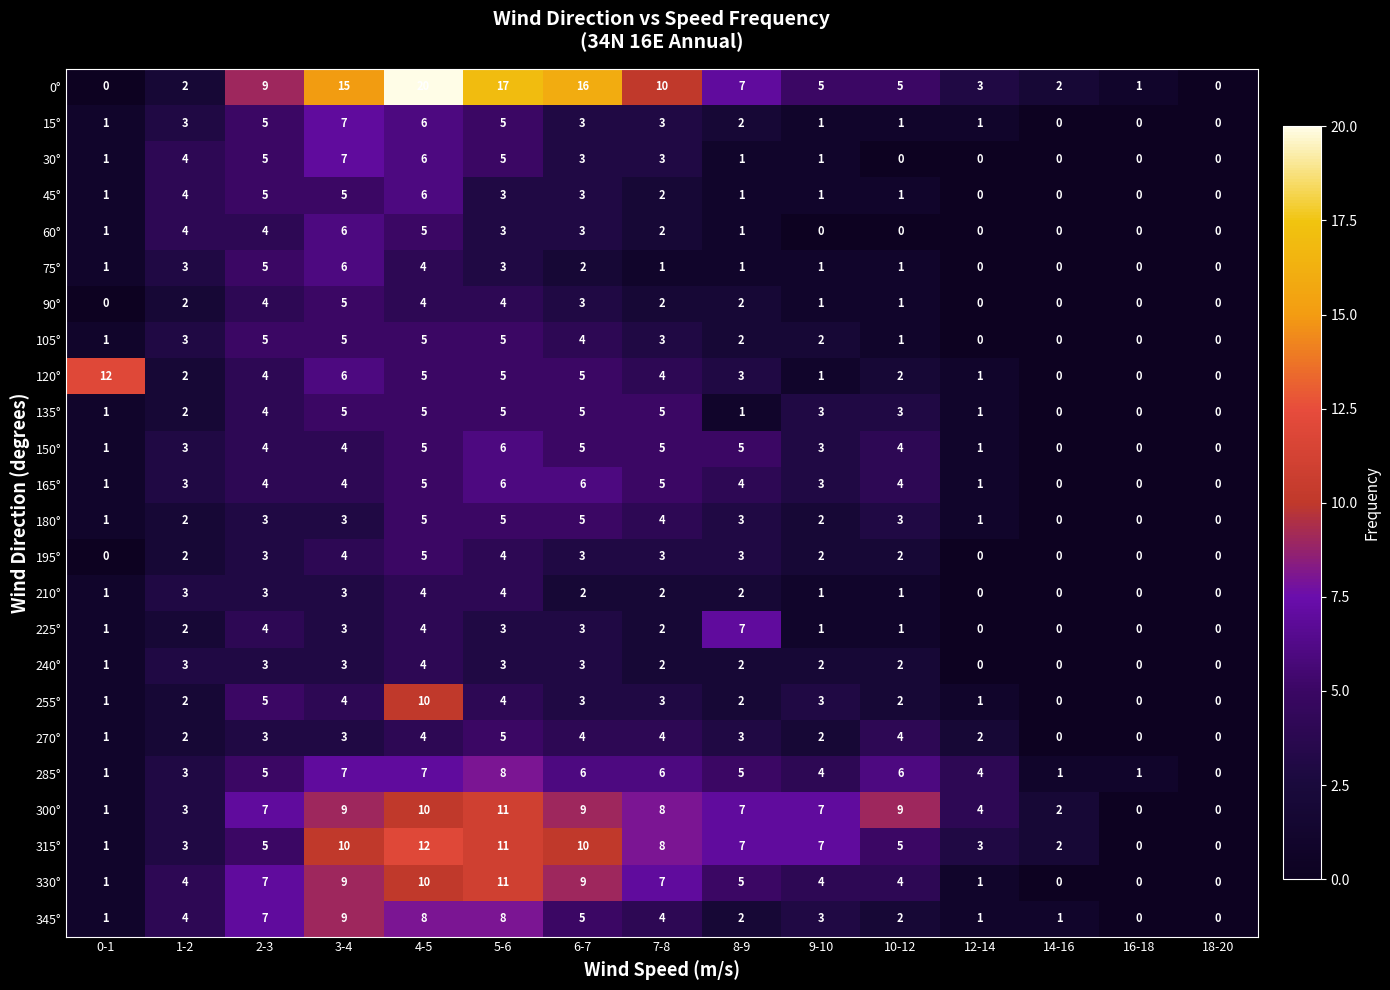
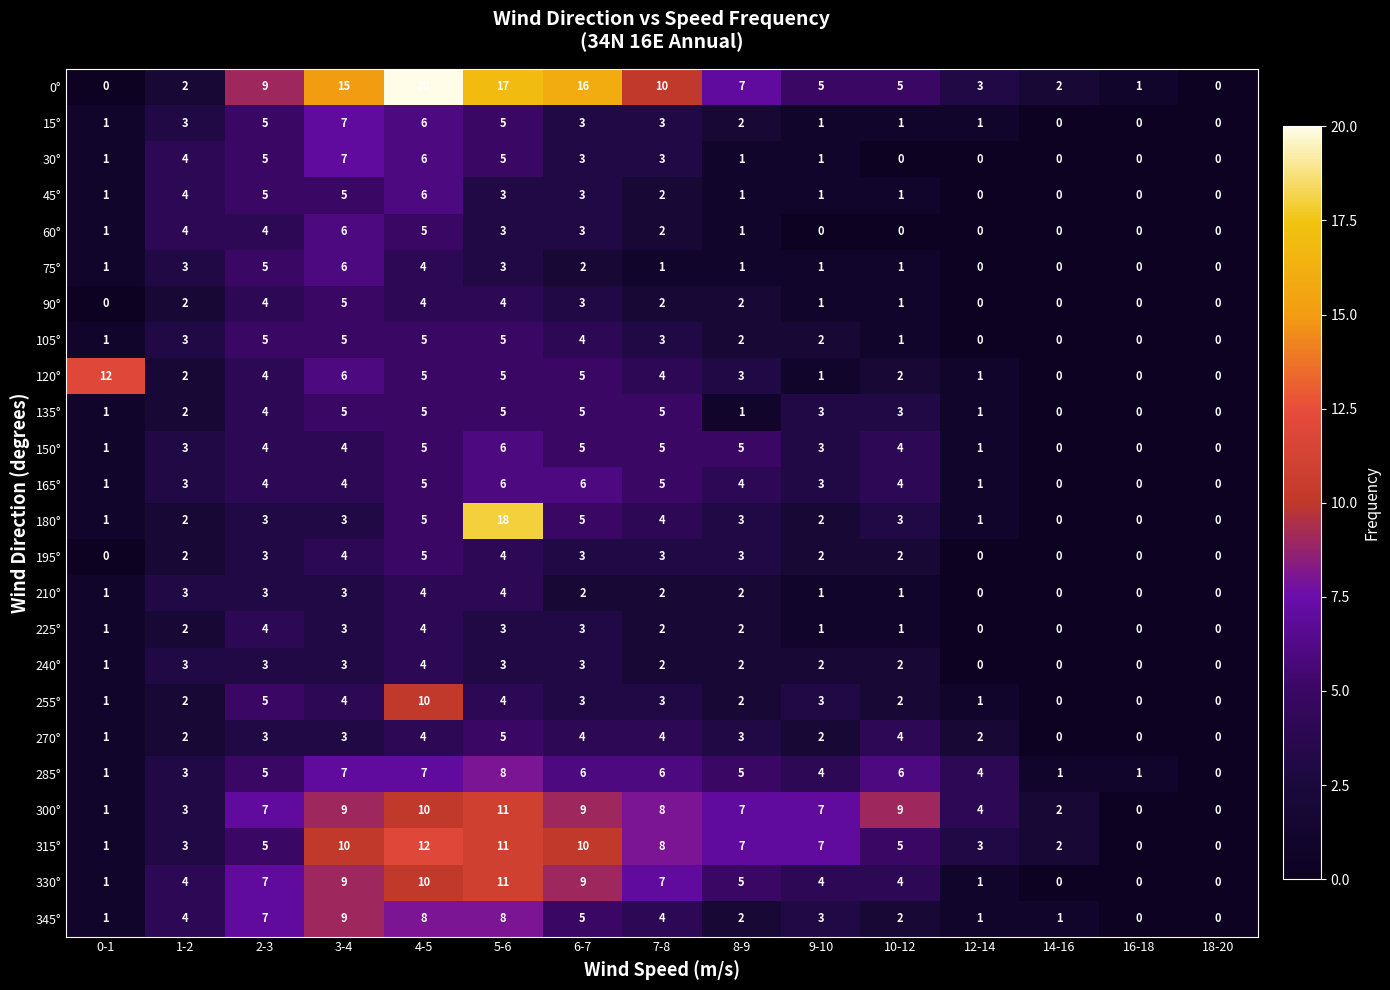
  {
    "180°": {
      "0-1": 1,
      "1-2": 2,
      "2-3": 3,
      "3-4": 3,
      "4-5": 5,
-     "5-6": 5,
+     "5-6": 18,
      "6-7": 5,
      "7-8": 4,
      "8-9": 3,
      "9-10": 2,
      "10-12": 3,
      "12-14": 1,
      "14-16": 0,
      "16-18": 0,
      "18-20": 0
    },
    "225°": {
      "0-1": 1,
      "1-2": 2,
      "2-3": 4,
      "3-4": 3,
      "4-5": 4,
      "5-6": 3,
      "6-7": 3,
      "7-8": 2,
-     "8-9": 7,
+     "8-9": 2,
      "9-10": 1,
      "10-12": 1,
      "12-14": 0,
      "14-16": 0,
      "16-18": 0,
      "18-20": 0
    }
  }
